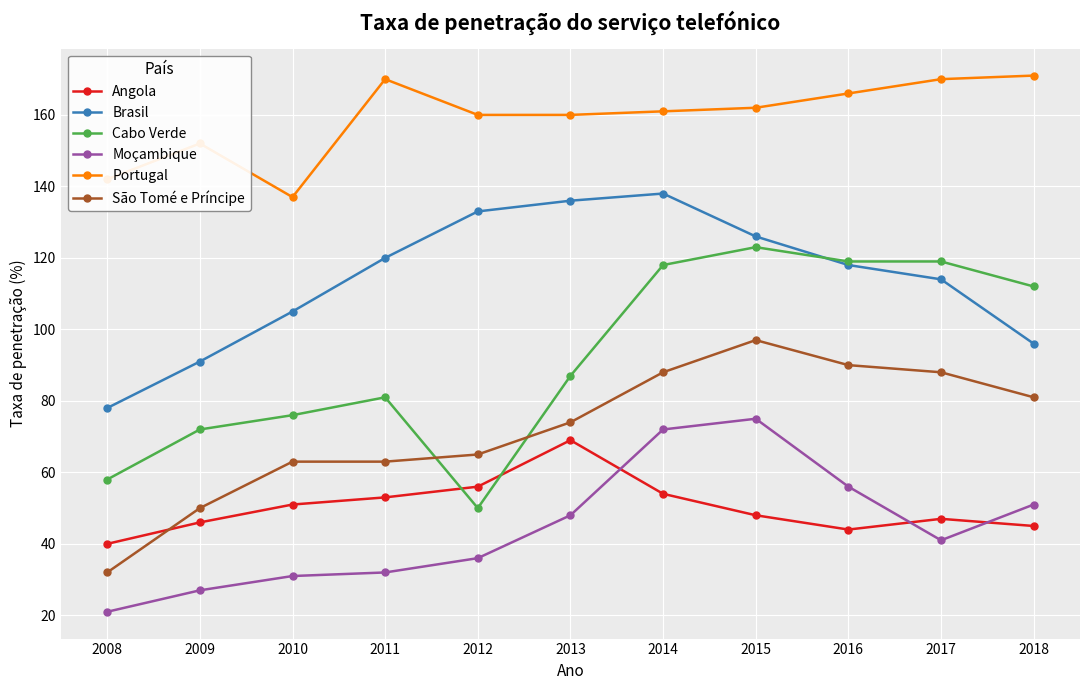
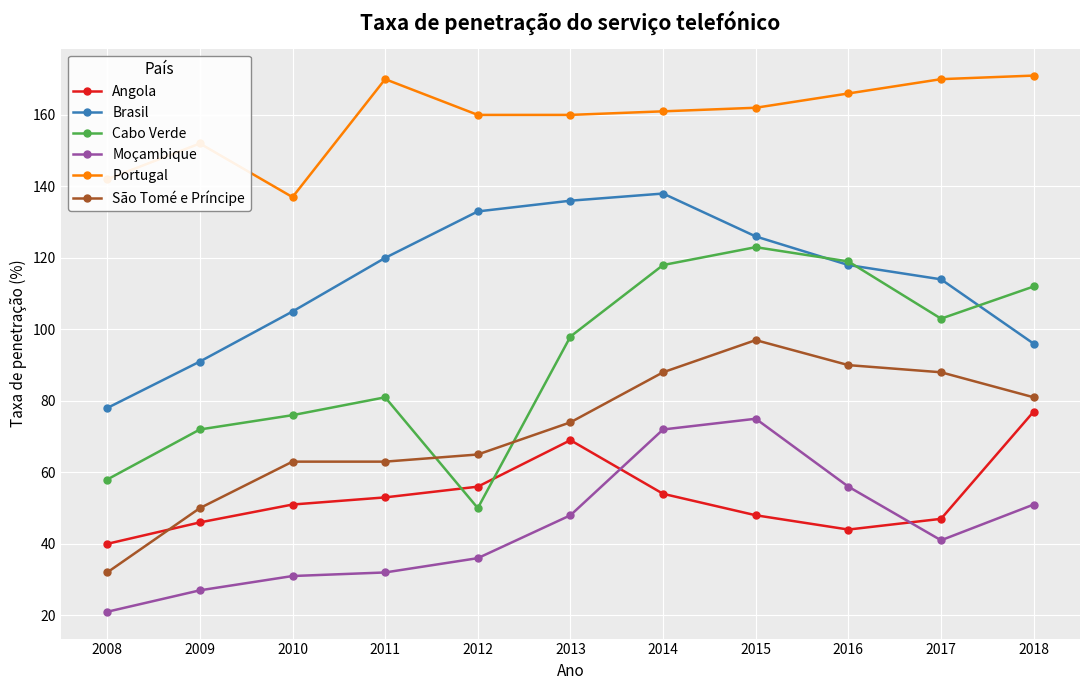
  {
    "Angola": {
      "2008": 40,
      "2009": 46,
      "2010": 51,
      "2011": 53,
      "2012": 56,
      "2013": 69,
      "2014": 54,
      "2015": 48,
      "2016": 44,
      "2017": 47,
-     "2018": 45
+     "2018": 77
    },
    "Brasil": {
      "2008": 78,
      "2009": 91,
      "2010": 105,
      "2011": 120,
      "2012": 133,
      "2013": 136,
      "2014": 138,
      "2015": 126,
      "2016": 118,
      "2017": 114,
      "2018": 96
    },
    "Cabo Verde": {
      "2008": 58,
      "2009": 72,
      "2010": 76,
      "2011": 81,
      "2012": 50,
-     "2013": 87,
+     "2013": 98,
      "2014": 118,
      "2015": 123,
      "2016": 119,
-     "2017": 119,
+     "2017": 103,
      "2018": 112
    },
    "Moçambique": {
      "2008": 21,
      "2009": 27,
      "2010": 31,
      "2011": 32,
      "2012": 36,
      "2013": 48,
      "2014": 72,
      "2015": 75,
      "2016": 56,
      "2017": 41,
      "2018": 51
    },
    "Portugal": {
      "2010": 137,
      "2011": 170,
      "2012": 160,
      "2013": 160,
      "2014": 161,
      "2015": 162,
      "2016": 166,
      "2017": 170,
      "2018": 171
    },
    "São Tomé e Príncipe": {
      "2008": 32,
      "2009": 50,
      "2010": 63,
      "2011": 63,
      "2012": 65,
      "2013": 74,
      "2014": 88,
      "2015": 97,
      "2016": 90,
      "2017": 88,
      "2018": 81
    }
  }
